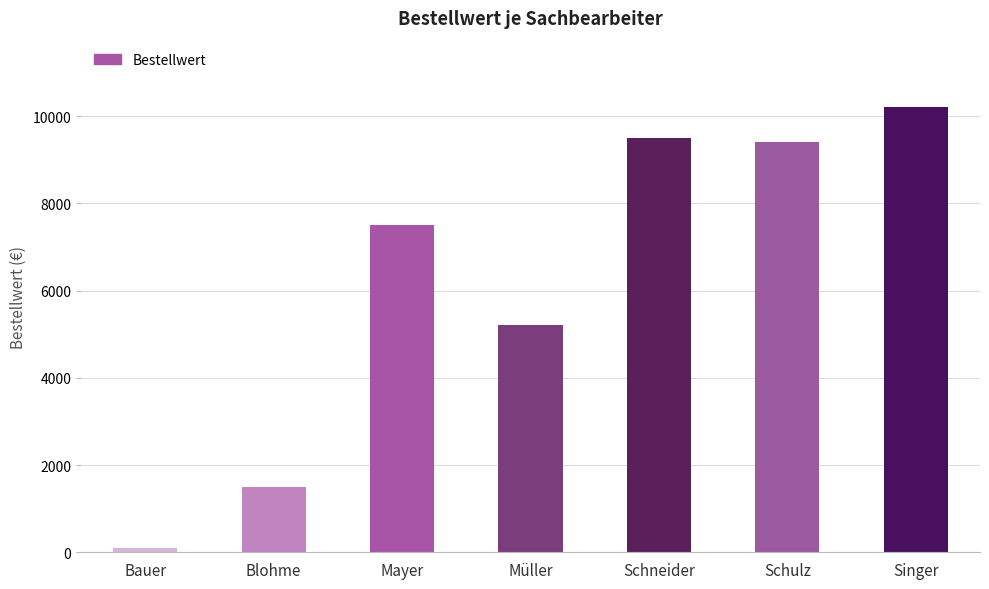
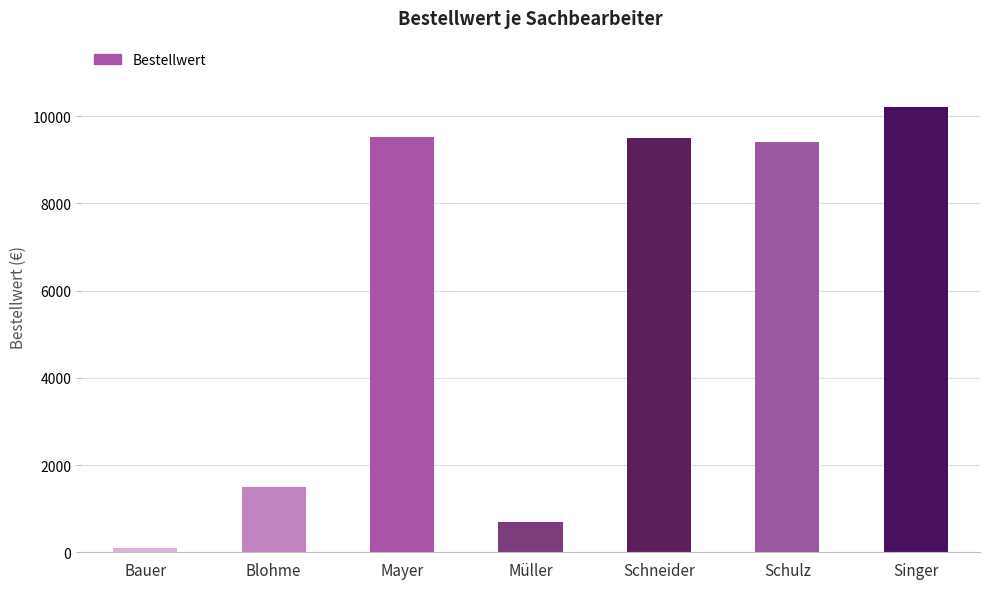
  {
    "Bauer": 100,
    "Blohme": 1500,
-   "Mayer": 7500,
-   "Müller": 5200,
+   "Mayer": 9500,
+   "Müller": 700,
    "Schneider": 9500,
    "Schulz": 9400,
    "Singer": 10200
  }
